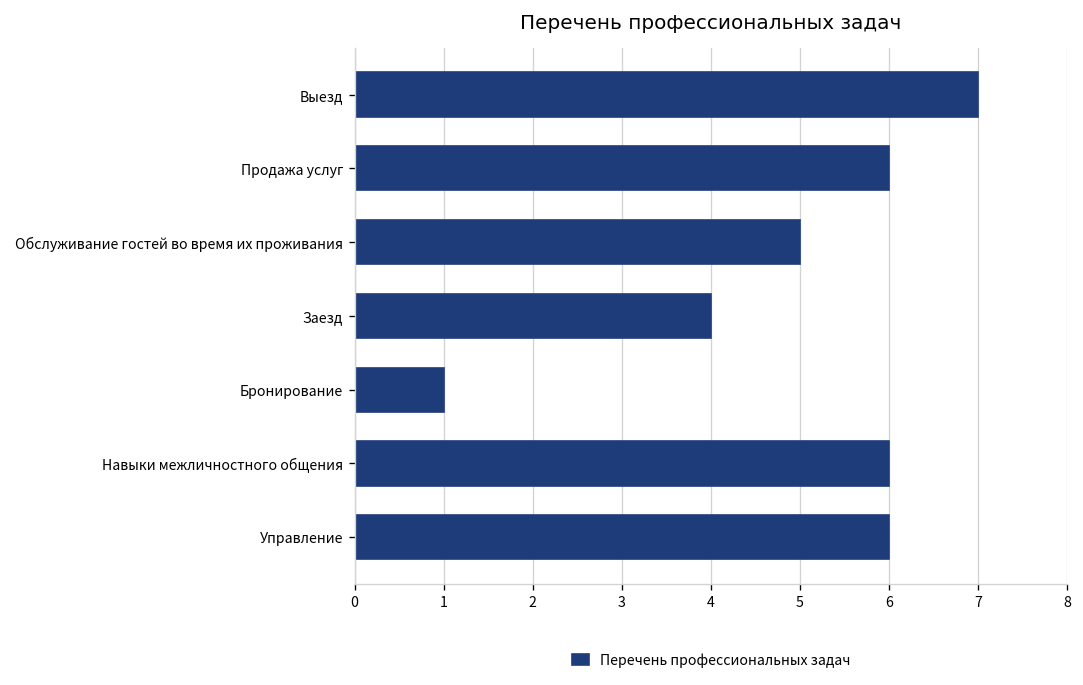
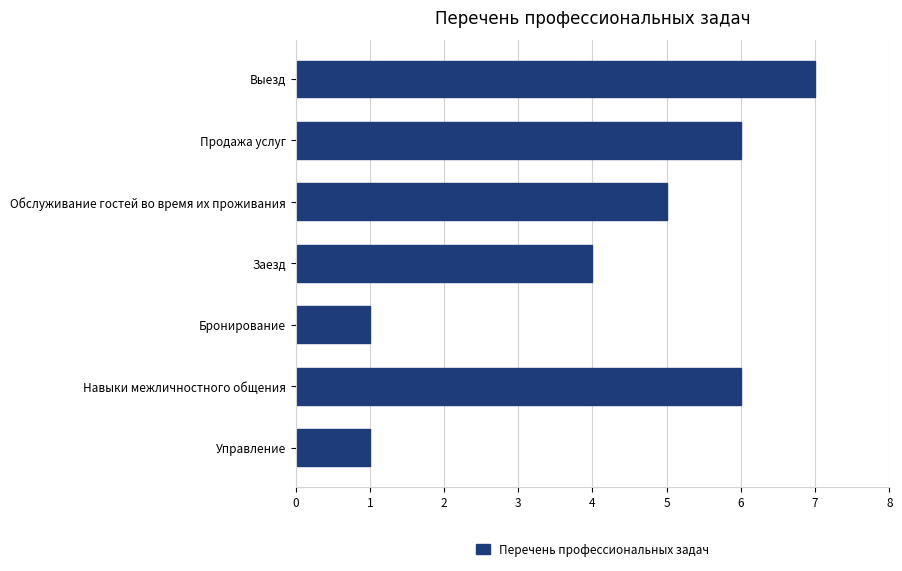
  {
    "Выезд": 7,
    "Продажа услуг": 6,
    "Обслуживание гостей во время их проживания": 5,
    "Заезд": 4,
    "Бронирование": 1,
    "Навыки межличностного общения": 6,
-   "Управление": 6
+   "Управление": 1
  }
